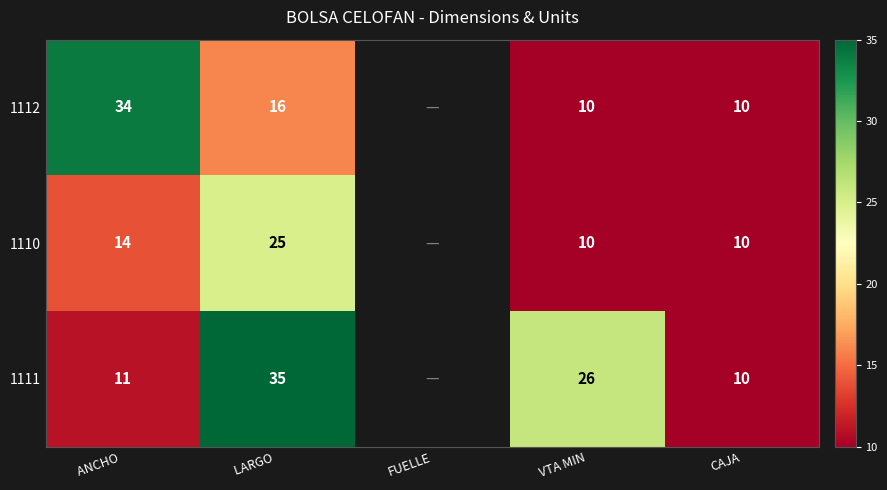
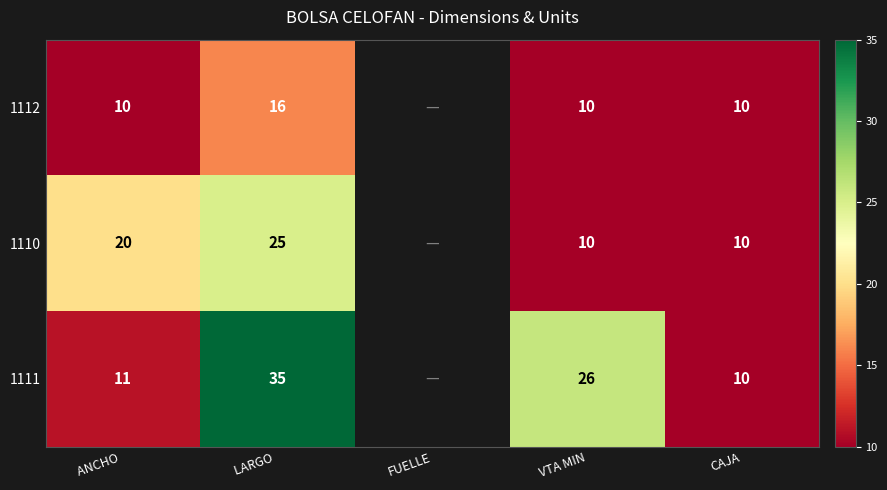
  {
    "1112": {
-     "ANCHO": 34,
+     "ANCHO": 10,
      "LARGO": 16,
      "VTA MIN": 10,
      "CAJA": 10
    },
    "1110": {
-     "ANCHO": 14,
+     "ANCHO": 20,
      "LARGO": 25,
      "VTA MIN": 10,
      "CAJA": 10
    },
    "1111": {
      "ANCHO": 11,
      "LARGO": 35,
      "VTA MIN": 26,
      "CAJA": 10
    }
  }
